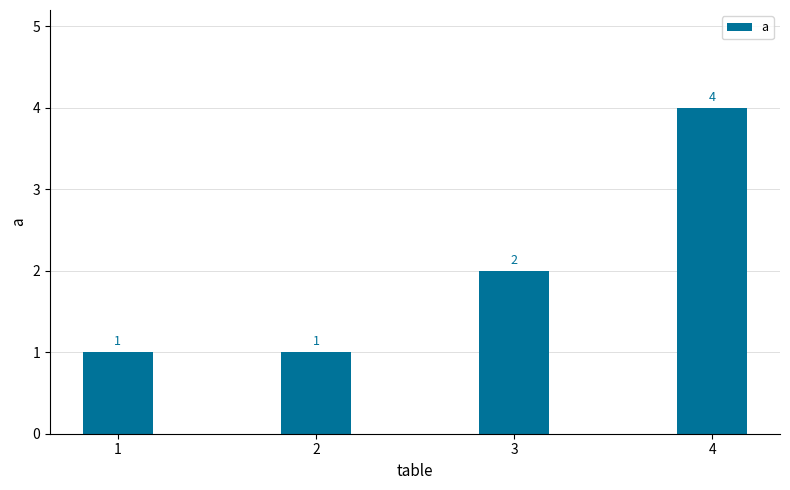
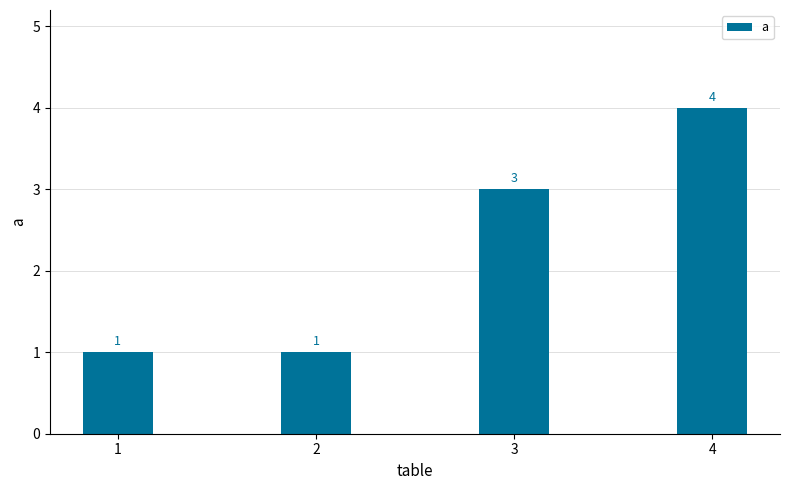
  {
    "1": 1,
    "2": 1,
-   "3": 2,
+   "3": 3,
    "4": 4
  }
